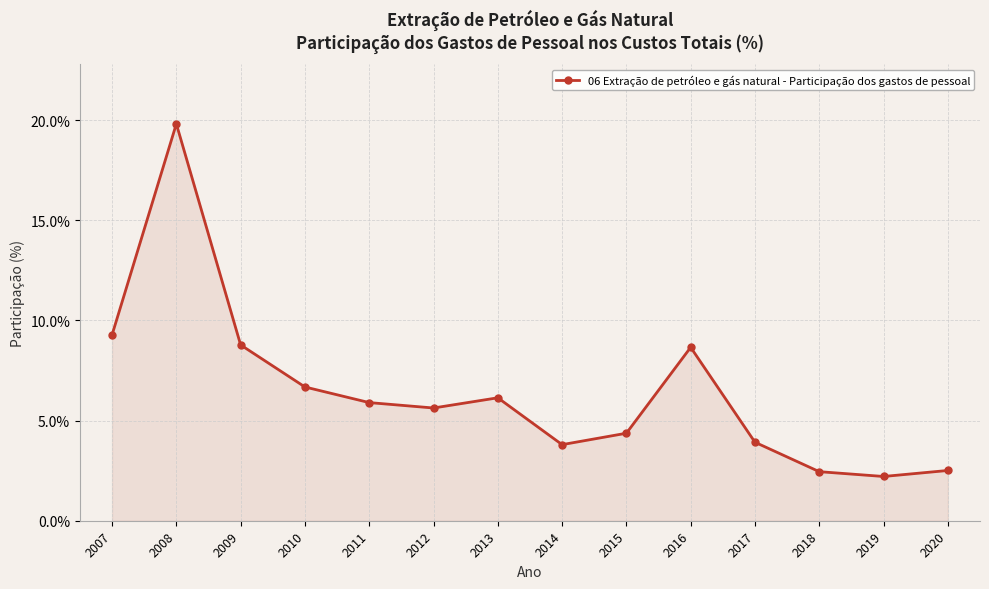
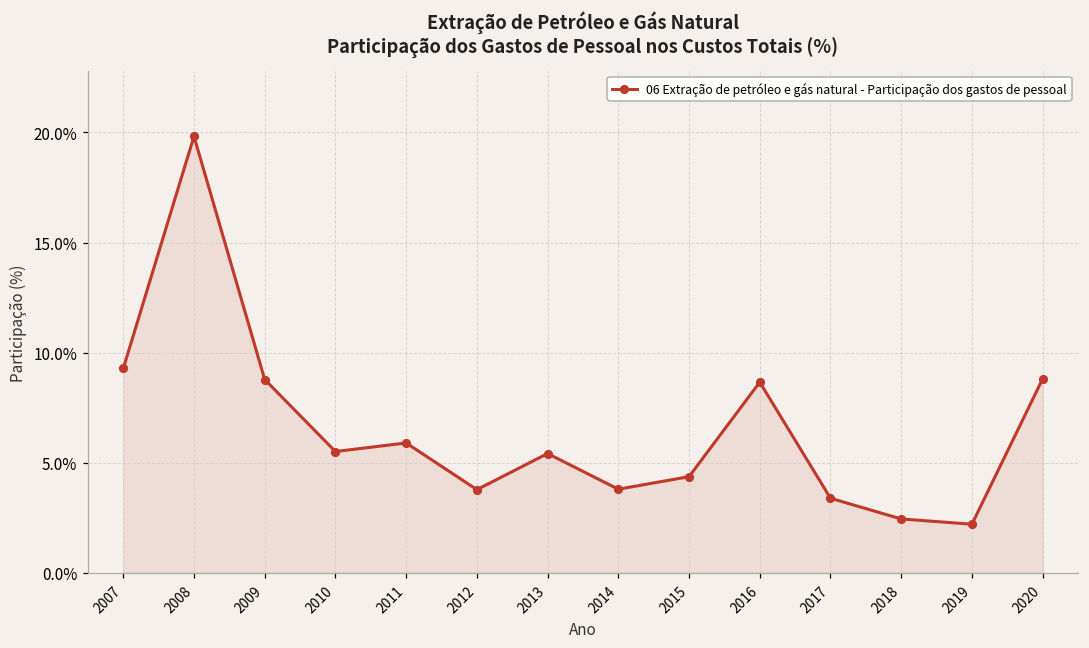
  {
    "2007": "9.3%",
    "2008": "19.8%",
    "2009": "8.8%",
-   "2010": "6.7%",
+   "2010": "5.5%",
    "2011": "5.9%",
-   "2012": "5.6%",
-   "2013": "6.1%",
+   "2012": "3.8%",
+   "2013": "5.4%",
    "2014": "3.8%",
    "2015": "4.4%",
    "2016": "8.7%",
-   "2017": "3.9%",
+   "2017": "3.4%",
    "2018": "2.5%",
    "2019": "2.2%",
-   "2020": "2.5%"
+   "2020": "8.8%"
  }
